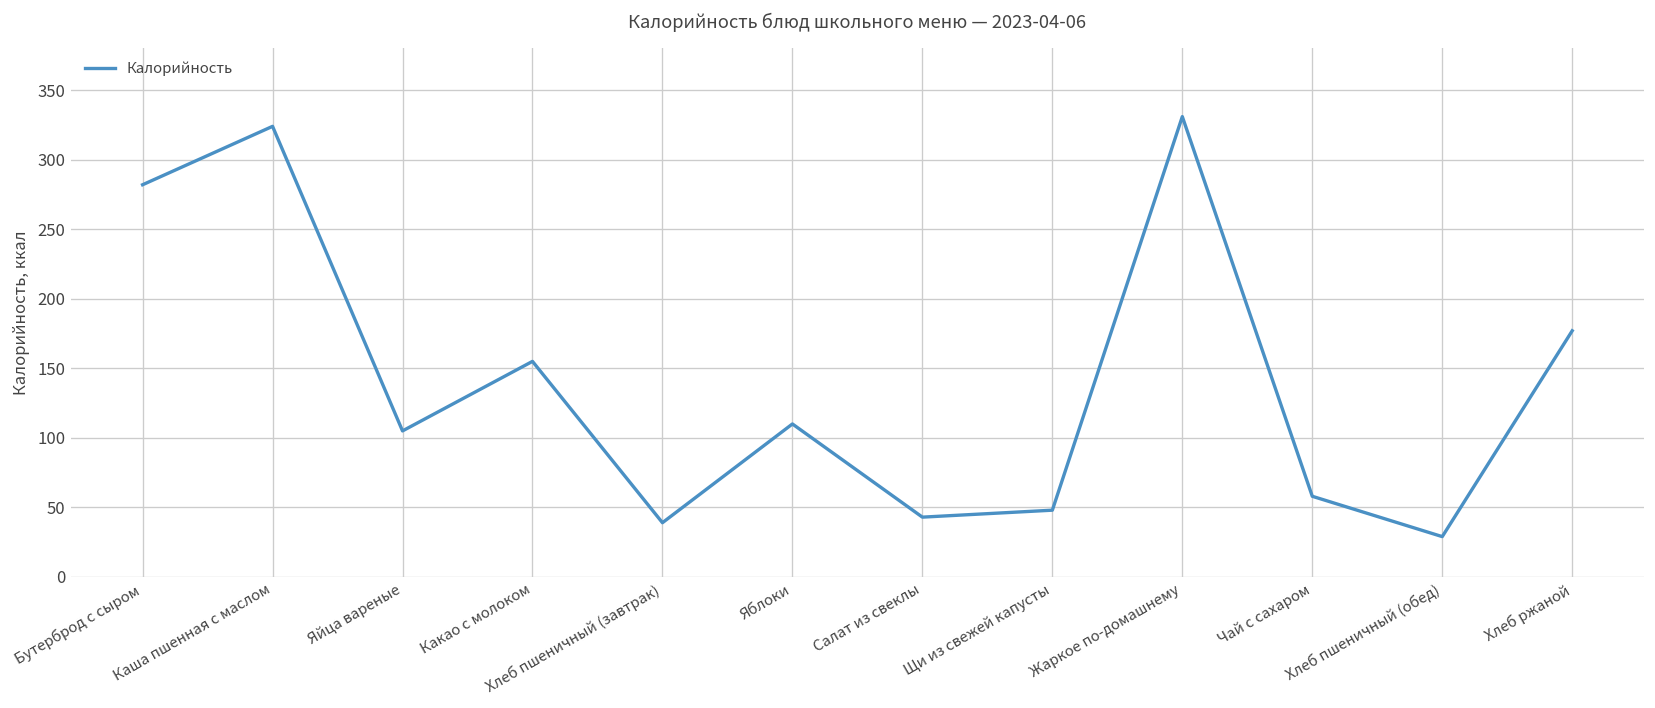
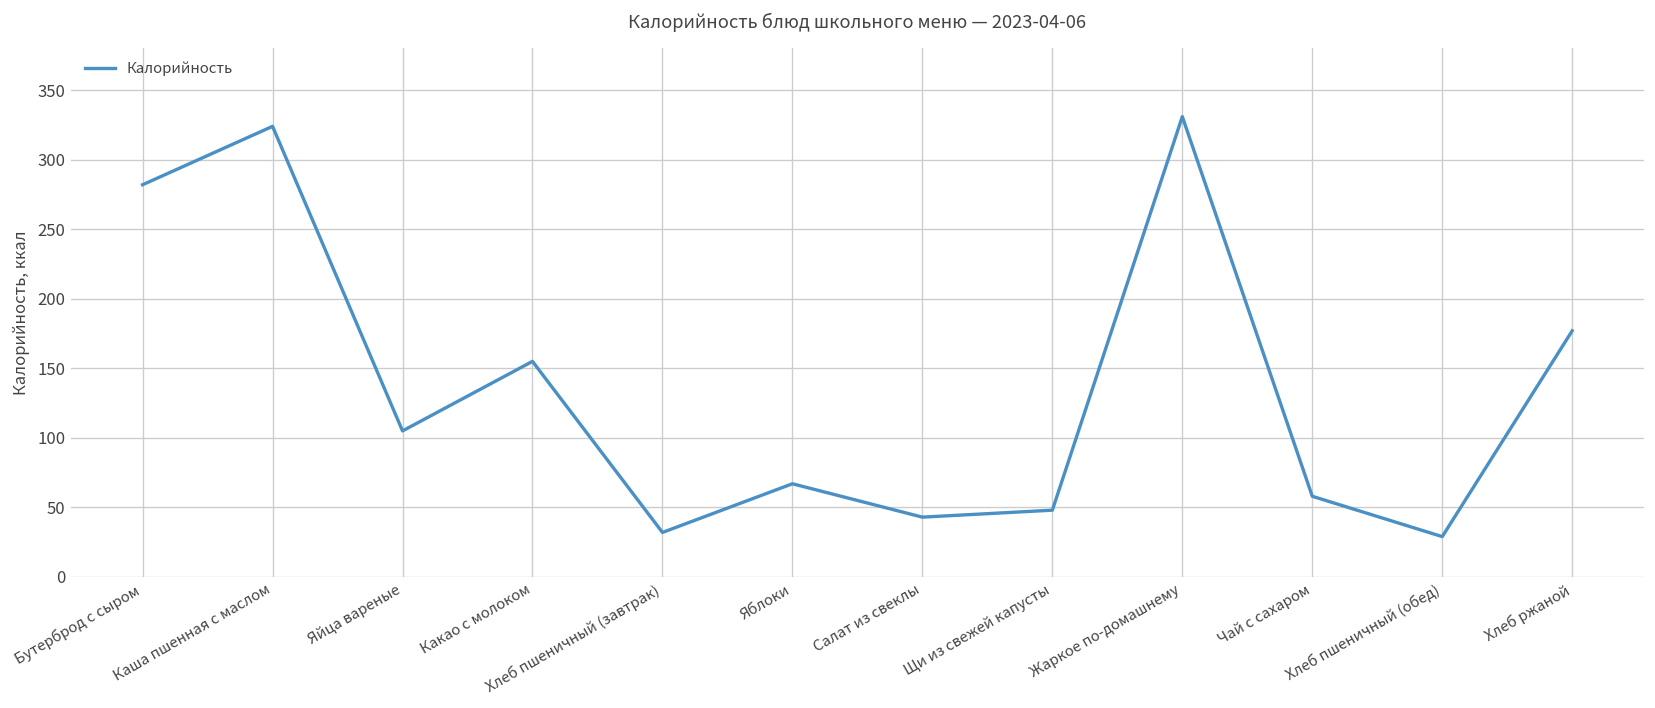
  {
    "Бутерброд с сыром": 282,
    "Каша пшенная с маслом": 324,
    "Яйца вареные": 105,
    "Какао с молоком": 155,
-   "Хлеб пшеничный (завтрак)": 39,
-   "Яблоки": 110,
+   "Хлеб пшеничный (завтрак)": 32,
+   "Яблоки": 67,
    "Салат из свеклы": 43,
    "Щи из свежей капусты": 48,
    "Жаркое по-домашнему": 331,
    "Чай с сахаром": 58,
    "Хлеб пшеничный (обед)": 29,
    "Хлеб ржаной": 177
  }
